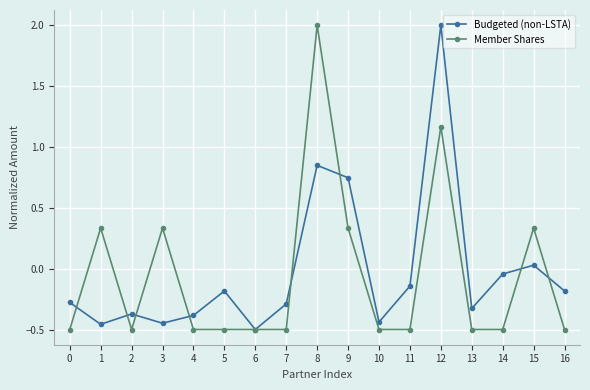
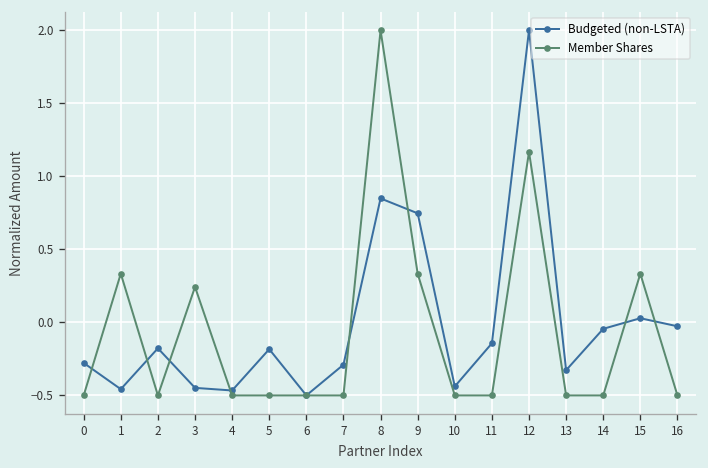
  {
    "Budgeted (non-LSTA)": {
      "0": -0.28,
      "1": -0.46,
-     "2": -0.37,
+     "2": -0.18,
      "3": -0.45,
-     "4": -0.38,
+     "4": -0.47,
      "5": -0.18,
      "7": -0.29,
      "8": 0.85,
      "9": 0.75,
      "10": -0.44,
      "11": -0.14,
      "12": 2.00,
      "13": -0.33,
      "14": -0.04,
      "15": 0.03,
-     "16": -0.18
+     "16": -0.03
    },
    "Member Shares": {
      "0": -0.50,
      "1": 0.33,
      "2": -0.50,
-     "3": 0.33,
+     "3": 0.24,
      "4": -0.50,
      "5": -0.50,
      "7": -0.50,
      "8": 2.00,
      "9": 0.33,
      "10": -0.50,
      "11": -0.50,
      "12": 1.17,
      "13": -0.50,
      "14": -0.50,
      "15": 0.33,
      "16": -0.50
    }
  }
